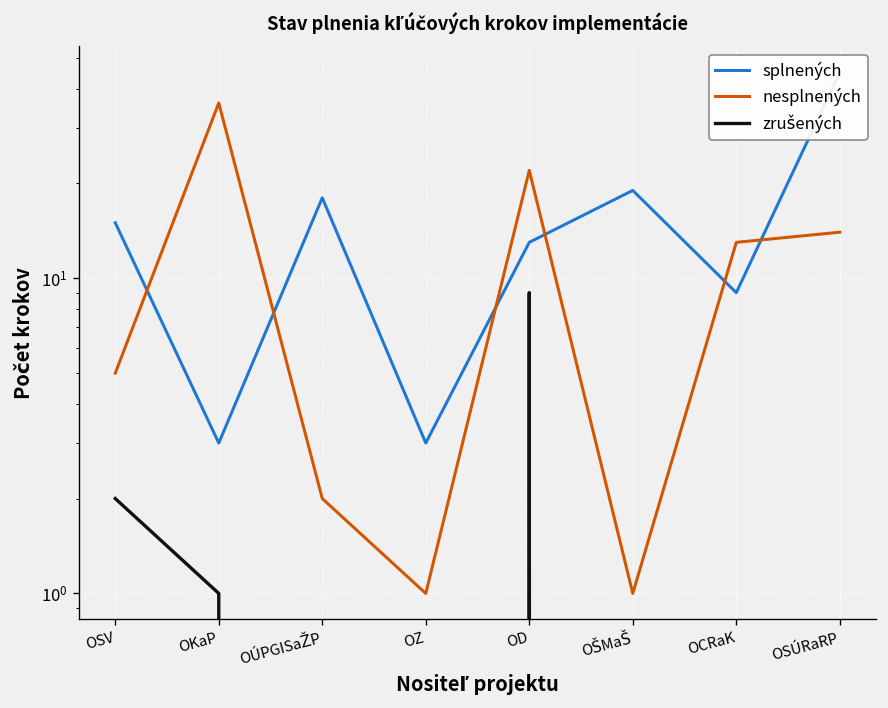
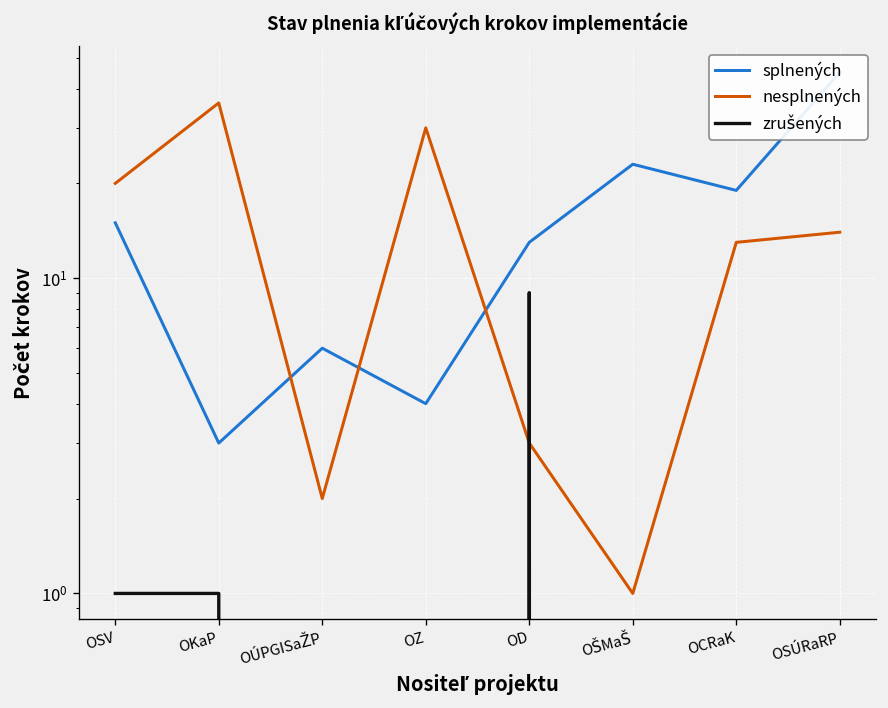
  {
    "splnených": {
      "OSV": 15,
      "OKaP": 3,
-     "OÚPGISaŽP": 18,
-     "OZ": 3,
+     "OÚPGISaŽP": 6,
+     "OZ": 4,
      "OD": 13,
-     "OŠMaŠ": 19,
-     "OCRaK": 9
+     "OŠMaŠ": 23,
+     "OCRaK": 19
    },
    "nesplnených": {
-     "OSV": 5,
+     "OSV": 20,
      "OKaP": 36,
      "OÚPGISaŽP": 2,
-     "OZ": 1,
-     "OD": 22,
+     "OZ": 30,
+     "OD": 3,
      "OŠMaŠ": 1,
      "OCRaK": 13,
      "OSÚRaRP": 14
    },
    "zrušených": {
-     "OSV": 2,
+     "OSV": 1,
      "OKaP": 1,
      "OD": 9
    }
  }
